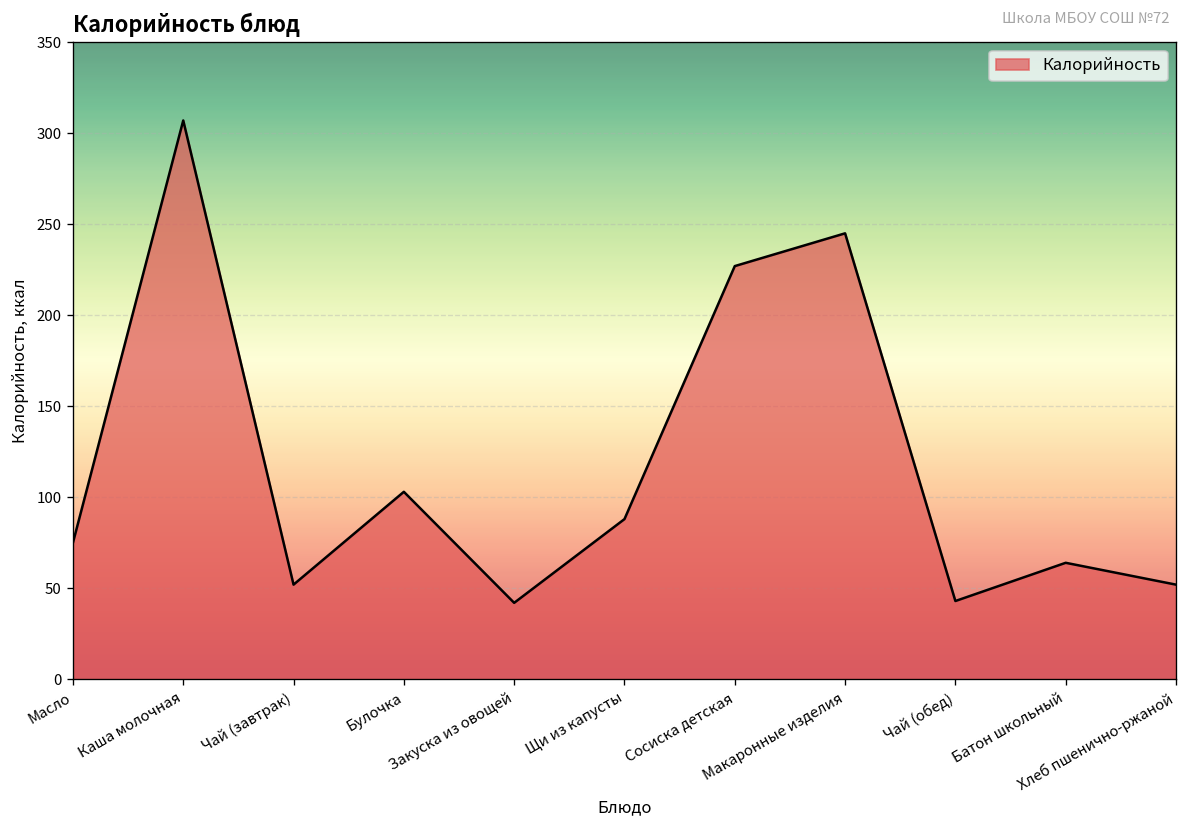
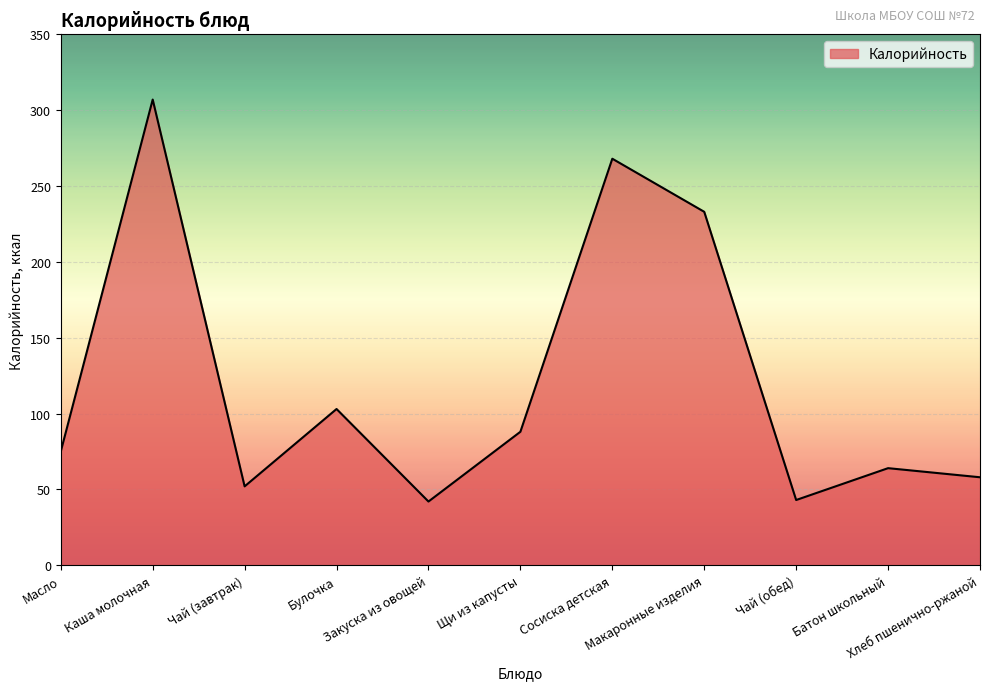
  {
    "Масло": 75,
    "Каша молочная": 307,
    "Чай (завтрак)": 52,
    "Булочка": 103,
    "Закуска из овощей": 42,
    "Щи из капусты": 88,
-   "Сосиска детская": 227,
-   "Макаронные изделия": 245,
+   "Сосиска детская": 268,
+   "Макаронные изделия": 233,
    "Чай (обед)": 43,
    "Батон школьный": 64,
-   "Хлеб пшенично-ржаной": 52
+   "Хлеб пшенично-ржаной": 58
  }
